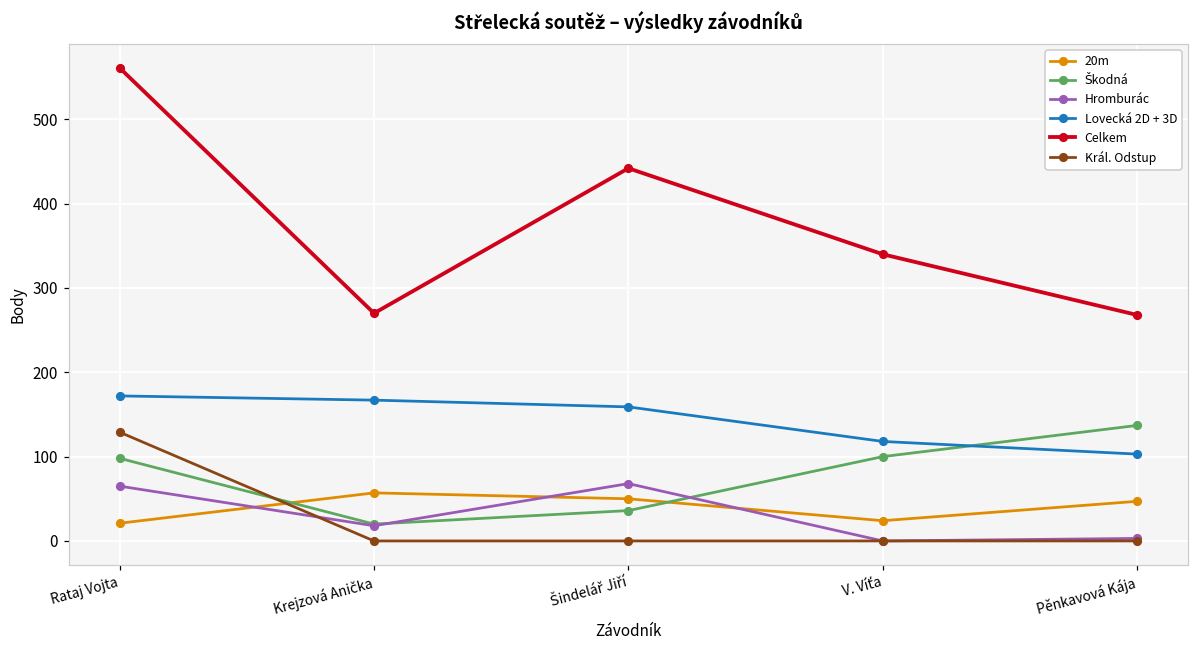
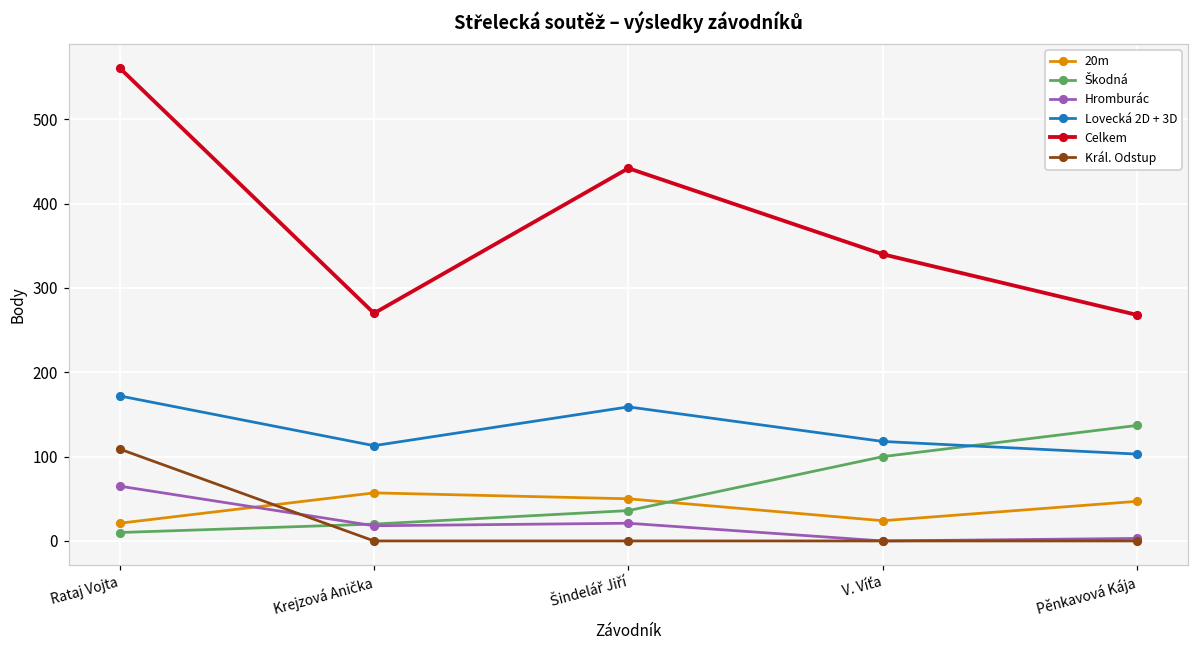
  {
    "20m": {
      "Rataj Vojta": 20,
      "Krejzová Anička": 60,
      "Šindelář Jiří": 50,
      "V. Víťa": 20,
      "Pěnkavová Kája": 50
    },
    "Škodná": {
-     "Rataj Vojta": 100,
+     "Rataj Vojta": 10,
      "Šindelář Jiří": 40,
      "V. Víťa": 100,
      "Pěnkavová Kája": 140
    },
    "Hromburác": {
      "Rataj Vojta": 70,
-     "Šindelář Jiří": 70
+     "Šindelář Jiří": 20
    },
    "Lovecká 2D + 3D": {
      "Rataj Vojta": 170,
-     "Krejzová Anička": 170,
+     "Krejzová Anička": 110,
      "Šindelář Jiří": 160,
      "V. Víťa": 120,
      "Pěnkavová Kája": 100
    },
    "Celkem": {
      "Rataj Vojta": 560,
      "Krejzová Anička": 270,
      "Šindelář Jiří": 440,
      "V. Víťa": 340,
      "Pěnkavová Kája": 270
    },
    "Král. Odstup": {
-     "Rataj Vojta": 130,
+     "Rataj Vojta": 110,
      "Krejzová Anička": 0,
      "Šindelář Jiří": 0
    }
  }
